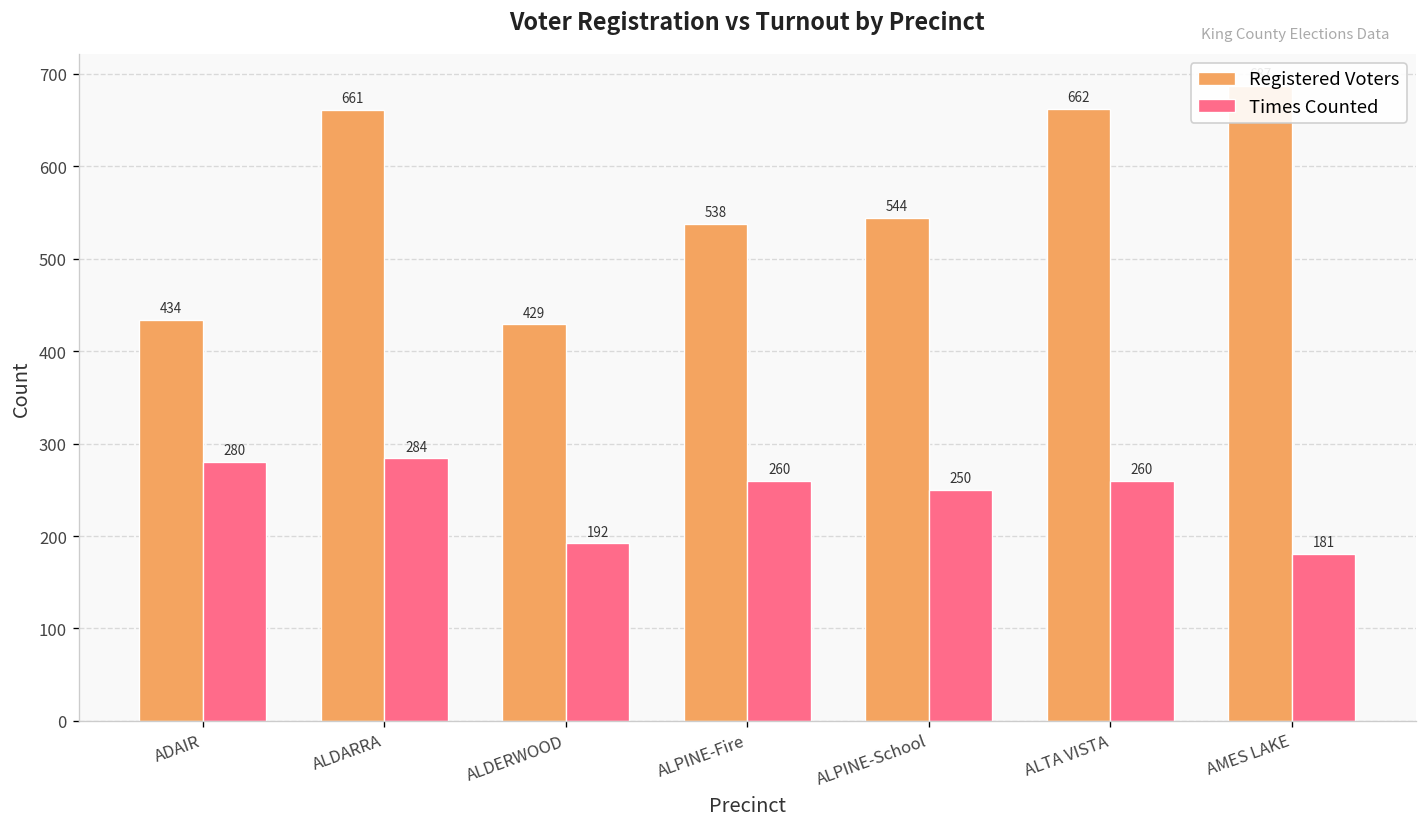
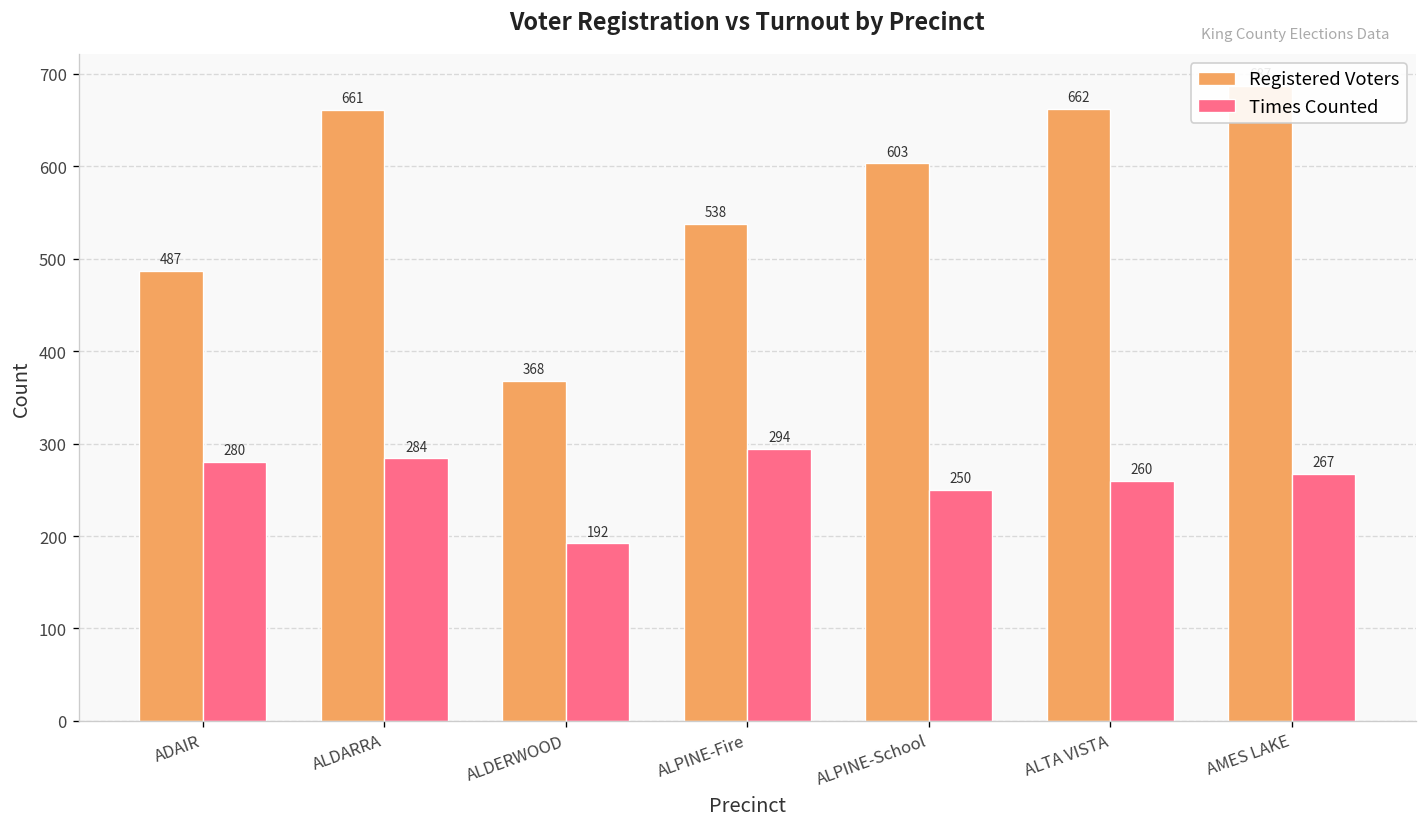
  {
    "Registered Voters": {
-     "ADAIR": 434,
+     "ADAIR": 487,
      "ALDARRA": 661,
-     "ALDERWOOD": 429,
+     "ALDERWOOD": 368,
      "ALPINE-Fire": 538,
-     "ALPINE-School": 544,
+     "ALPINE-School": 603,
      "ALTA VISTA": 662
    },
    "Times Counted": {
      "ADAIR": 280,
      "ALDARRA": 284,
      "ALDERWOOD": 192,
-     "ALPINE-Fire": 260,
+     "ALPINE-Fire": 294,
      "ALPINE-School": 250,
      "ALTA VISTA": 260,
-     "AMES LAKE": 181
+     "AMES LAKE": 267
    }
  }
